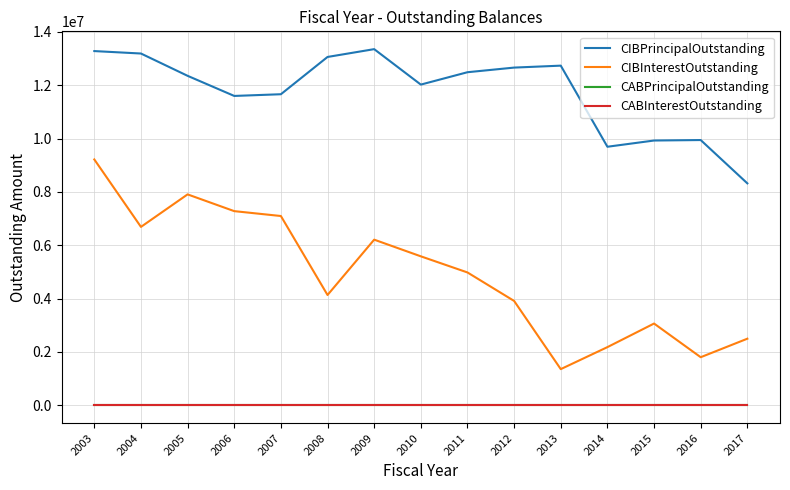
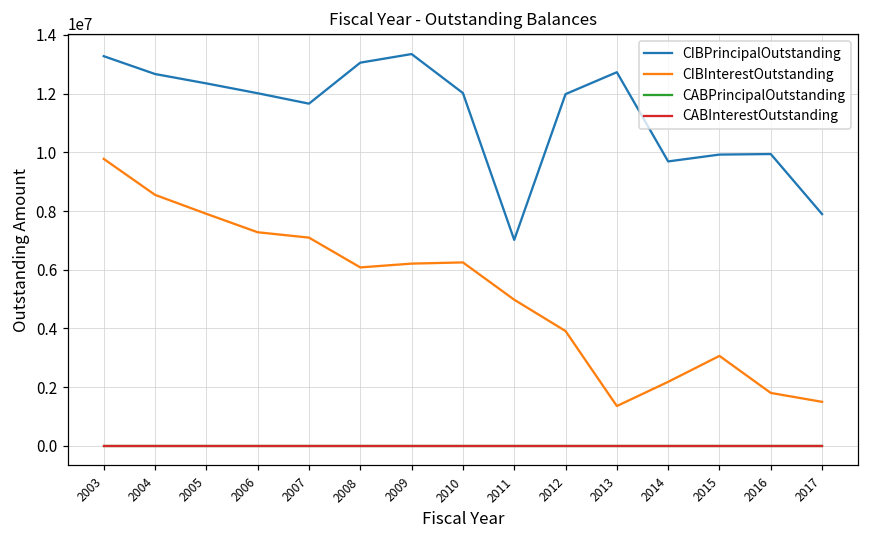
  {
    "CIBPrincipalOutstanding": {
      "2003": 13300000,
-     "2004": 13200000,
+     "2004": 12700000,
      "2005": 12400000,
-     "2006": 11600000,
+     "2006": 12000000,
      "2007": 11700000,
      "2008": 13100000,
      "2009": 13400000,
      "2010": 12000000,
-     "2011": 12500000,
-     "2012": 12700000,
+     "2011": 7000000,
+     "2012": 12000000,
      "2013": 12700000,
      "2014": 9700000,
      "2015": 9900000,
      "2016": 9900000,
-     "2017": 8300000
+     "2017": 7900000
    },
    "CIBInterestOutstanding": {
-     "2003": 9200000,
-     "2004": 6700000,
+     "2003": 9800000,
+     "2004": 8600000,
      "2005": 7900000,
      "2006": 7300000,
      "2007": 7100000,
-     "2008": 4100000,
+     "2008": 6100000,
      "2009": 6200000,
-     "2010": 5600000,
+     "2010": 6300000,
      "2011": 5000000,
      "2012": 3900000,
      "2013": 1400000,
      "2014": 2200000,
      "2015": 3100000,
      "2016": 1800000,
-     "2017": 2500000
+     "2017": 1500000
    },
    "CABInterestOutstanding": {
      "2003": 0,
      "2004": 0,
      "2005": 0,
      "2006": 0,
      "2007": 0,
      "2008": 0,
      "2009": 0,
      "2010": 0,
      "2011": 0,
      "2012": 0,
      "2013": 0,
      "2014": 0,
      "2015": 0,
      "2016": 0,
      "2017": 0
    }
  }
